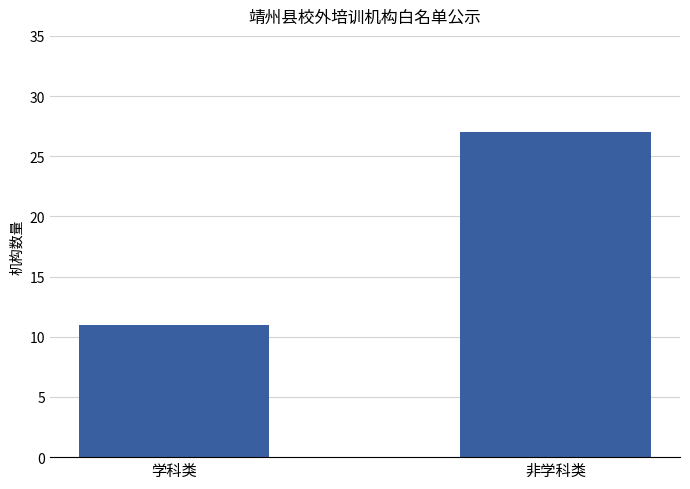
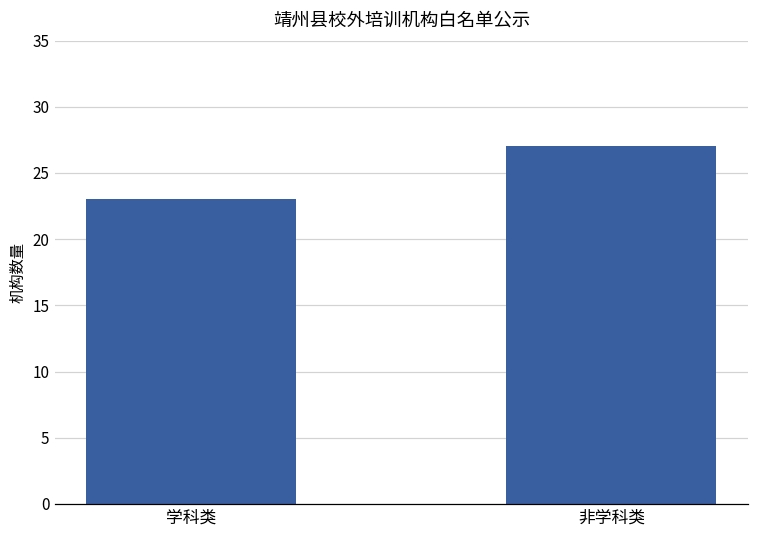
  {
-   "学科类": 11,
+   "学科类": 23,
    "非学科类": 27
  }
